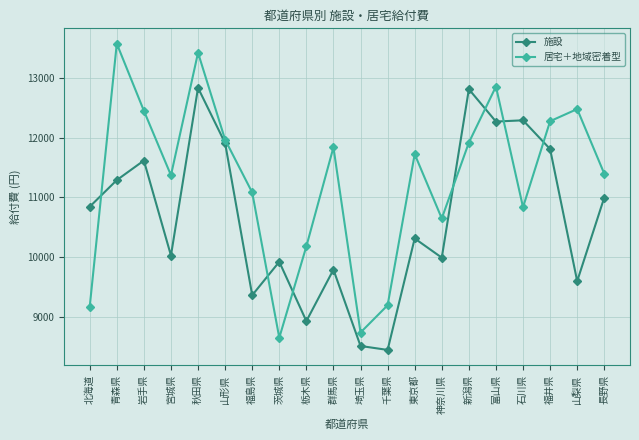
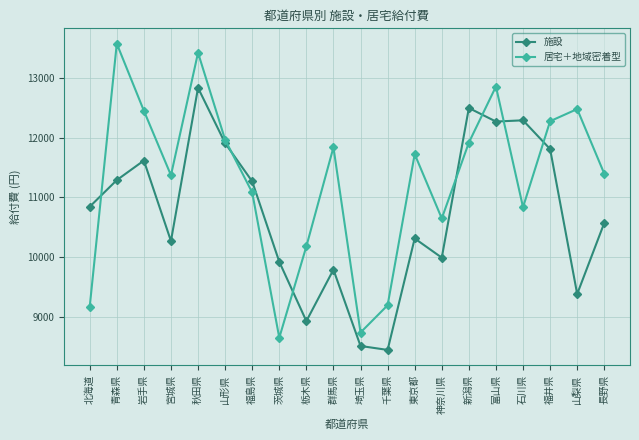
  {
    "施設": {
      "北海道": 10800,
      "青森県": 11300,
      "岩手県": 11600,
-     "宮城県": 10000,
+     "宮城県": 10300,
      "秋田県": 12800,
      "山形県": 11900,
-     "福島県": 9400,
+     "福島県": 11300,
      "茨城県": 9900,
      "栃木県": 8900,
      "群馬県": 9800,
      "埼玉県": 8500,
      "千葉県": 8500,
      "東京都": 10300,
      "神奈川県": 10000,
-     "新潟県": 12800,
+     "新潟県": 12500,
      "富山県": 12300,
      "石川県": 12300,
      "福井県": 11800,
-     "山梨県": 9600,
-     "長野県": 11000
+     "山梨県": 9400,
+     "長野県": 10600
    },
    "居宅＋地域密着型": {
      "北海道": 9200,
      "青森県": 13600,
      "岩手県": 12500,
      "宮城県": 11400,
      "秋田県": 13400,
      "山形県": 12000,
      "福島県": 11100,
      "茨城県": 8700,
      "栃木県": 10200,
      "群馬県": 11800,
      "埼玉県": 8700,
      "千葉県": 9200,
      "東京都": 11700,
      "神奈川県": 10600,
      "新潟県": 11900,
      "富山県": 12900,
      "石川県": 10800,
      "福井県": 12300,
      "山梨県": 12500,
      "長野県": 11400
    }
  }
